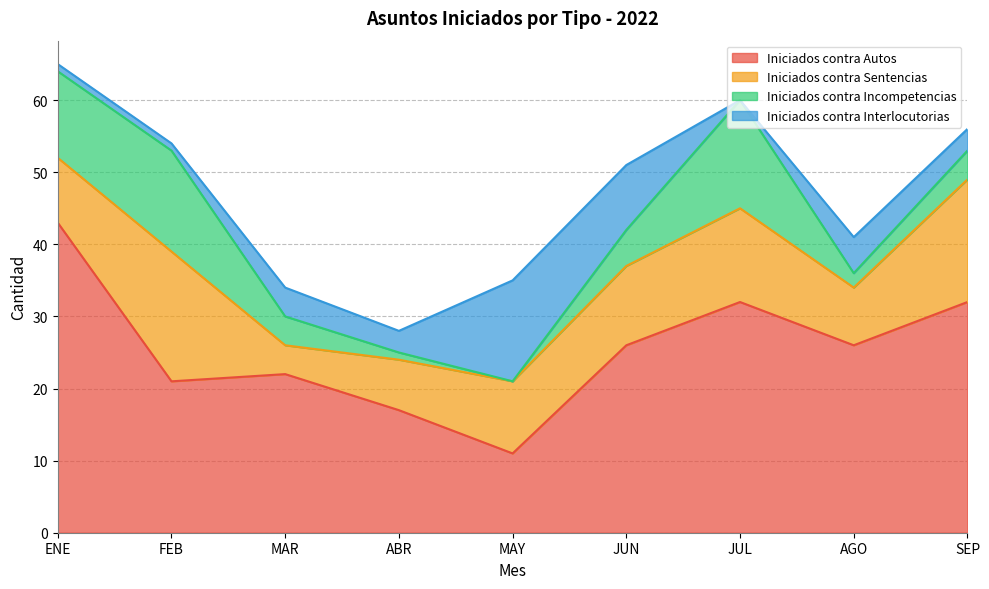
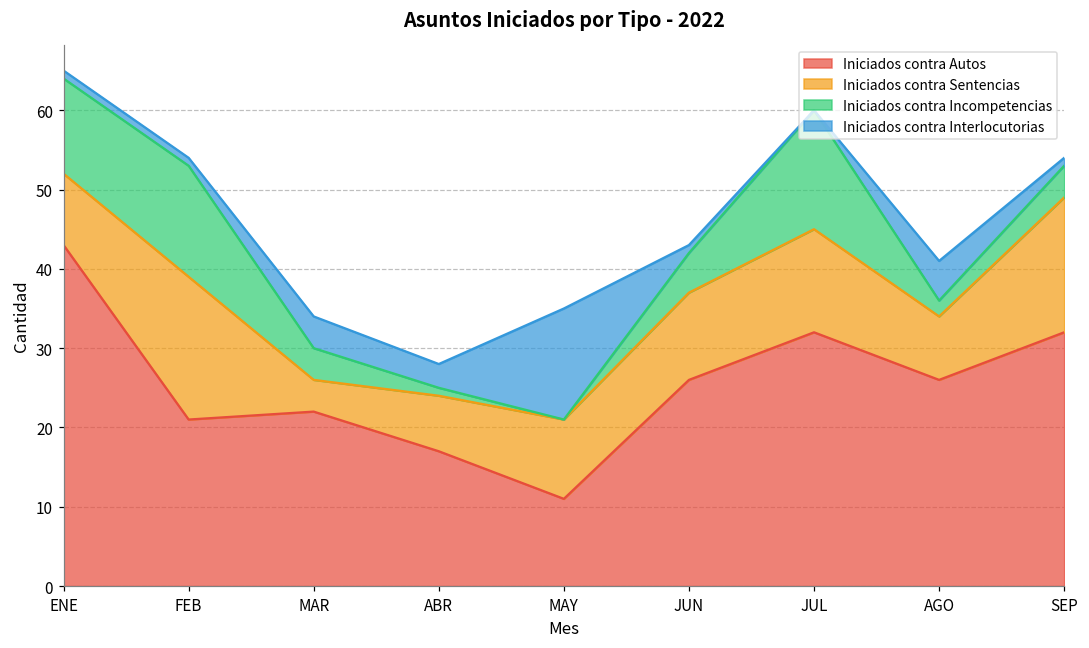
  {
    "Iniciados contra Autos": {
      "ENE": 43,
      "FEB": 21,
      "MAR": 22,
      "ABR": 17,
      "MAY": 11,
      "JUN": 26,
      "JUL": 32,
      "AGO": 26,
      "SEP": 32
    },
    "Iniciados contra Sentencias": {
      "ENE": 9,
      "FEB": 18,
      "MAR": 4,
      "ABR": 7,
      "JUN": 11,
      "JUL": 13,
      "AGO": 8,
      "SEP": 17
    },
    "Iniciados contra Incompetencias": {
      "ENE": 12,
      "FEB": 14,
      "MAR": 4,
      "ABR": 1,
      "JUN": 5,
      "AGO": 2,
      "SEP": 4
    },
    "Iniciados contra Interlocutorias": {
      "ENE": 1,
      "FEB": 1,
      "MAR": 4,
      "ABR": 3,
      "MAY": 14,
-     "JUN": 9,
+     "JUN": 1,
      "AGO": 5,
-     "SEP": 3
+     "SEP": 1
    }
  }
